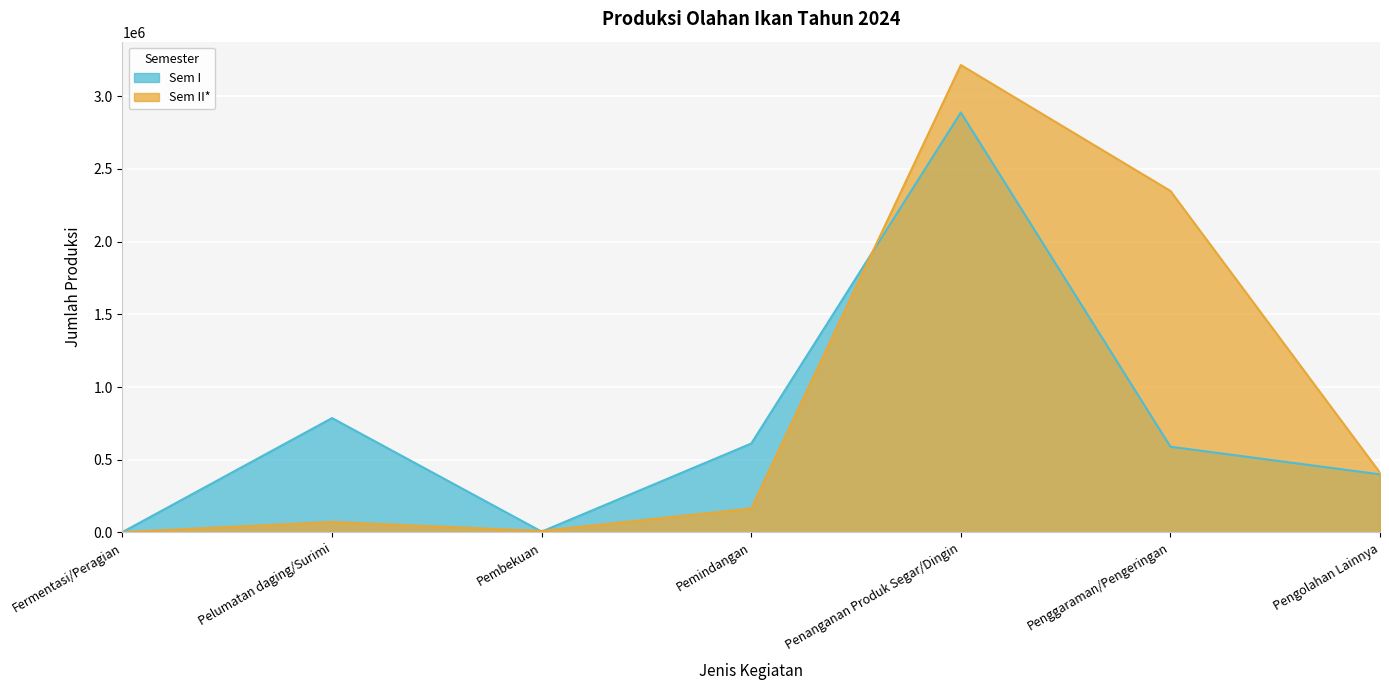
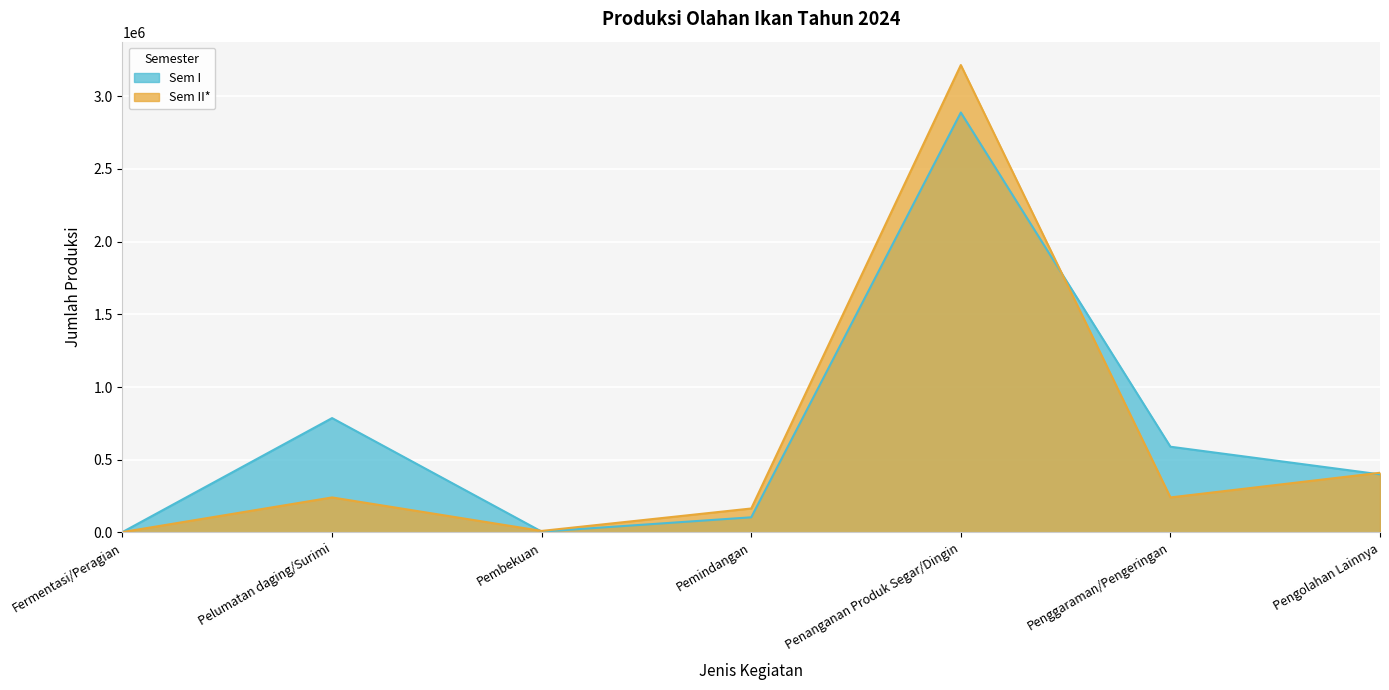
  {
    "Sem I": {
      "Pelumatan daging/Surimi": 790000,
-     "Pemindangan": 610000,
+     "Pemindangan": 100000,
      "Penanganan Produk Segar/Dingin": 2890000,
      "Penggaraman/Pengeringan": 590000
    },
    "Sem II*": {
-     "Pelumatan daging/Surimi": 70000,
+     "Pelumatan daging/Surimi": 240000,
      "Pemindangan": 160000,
      "Penanganan Produk Segar/Dingin": 3210000,
-     "Penggaraman/Pengeringan": 2350000
+     "Penggaraman/Pengeringan": 240000
    }
  }
